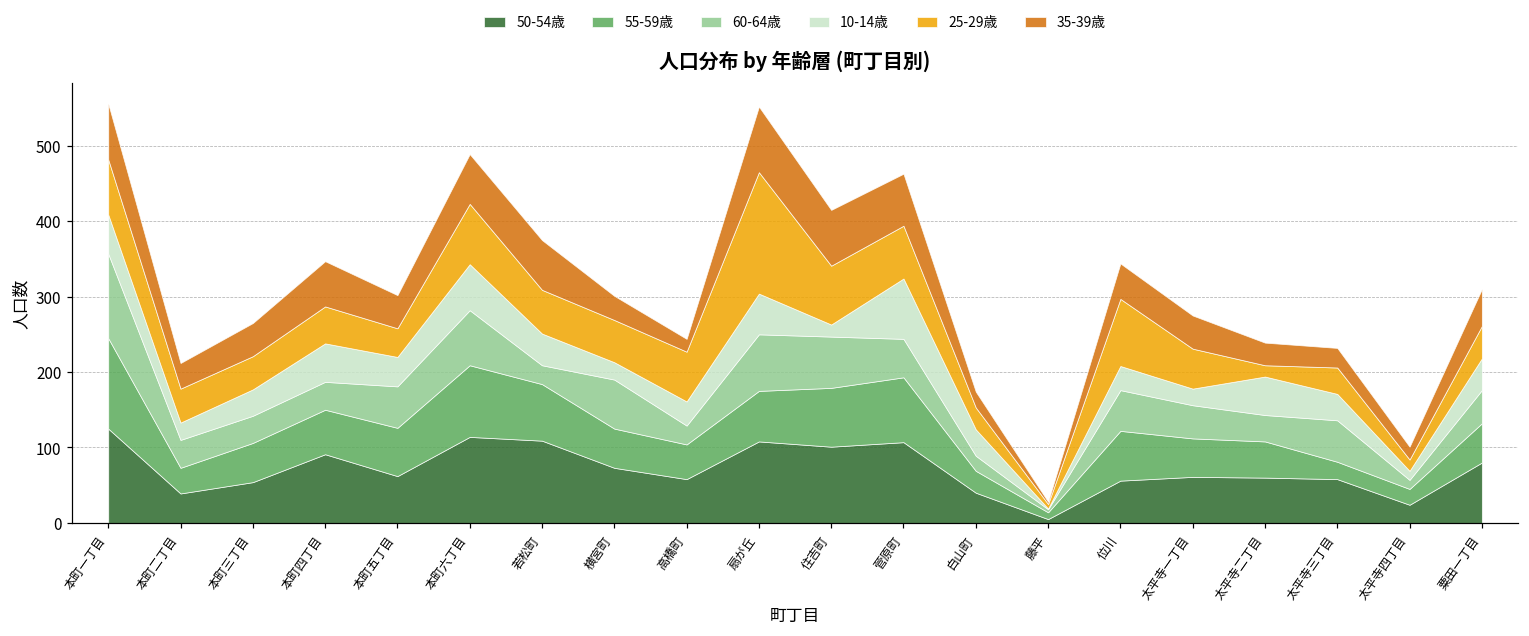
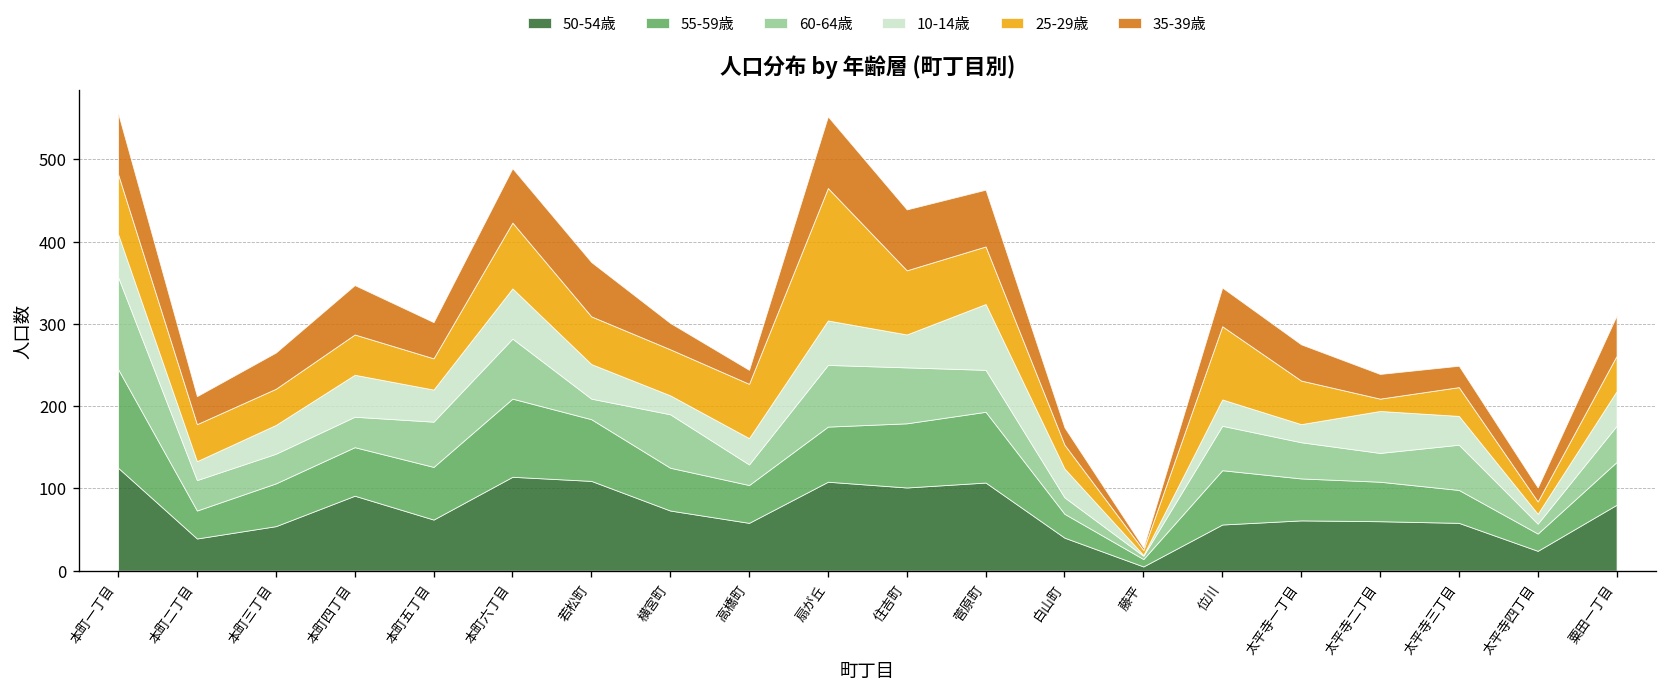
  {
    "50-54歳": {
      "本町一丁目": 130,
      "本町二丁目": 40,
      "本町三丁目": 50,
      "本町四丁目": 90,
      "本町五丁目": 60,
      "本町六丁目": 110,
      "若松町": 110,
      "横宮町": 70,
      "高橋町": 60,
      "扇が丘": 110,
      "住吉町": 100,
      "菅原町": 110,
      "白山町": 40,
      "藤平": 10,
      "位川": 60,
      "太平寺一丁目": 60,
      "太平寺二丁目": 60,
      "太平寺三丁目": 60,
      "太平寺四丁目": 20,
      "粟田一丁目": 80
    },
    "55-59歳": {
      "本町一丁目": 120,
      "本町二丁目": 30,
      "本町三丁目": 50,
      "本町四丁目": 60,
      "本町五丁目": 60,
      "本町六丁目": 100,
      "若松町": 80,
      "横宮町": 50,
      "高橋町": 50,
      "扇が丘": 70,
      "住吉町": 80,
      "菅原町": 90,
      "白山町": 30,
      "藤平": 10,
      "位川": 70,
      "太平寺一丁目": 50,
      "太平寺二丁目": 50,
-     "太平寺三丁目": 20,
+     "太平寺三丁目": 40,
      "太平寺四丁目": 20,
      "粟田一丁目": 50
    },
    "60-64歳": {
      "本町一丁目": 110,
      "本町二丁目": 40,
      "本町三丁目": 40,
      "本町四丁目": 40,
      "本町五丁目": 60,
      "本町六丁目": 70,
      "若松町": 30,
      "横宮町": 70,
      "高橋町": 30,
      "扇が丘": 80,
      "住吉町": 70,
      "菅原町": 50,
      "白山町": 20,
      "位川": 50,
      "太平寺一丁目": 40,
      "太平寺二丁目": 40,
      "太平寺三丁目": 60,
      "太平寺四丁目": 10,
      "粟田一丁目": 40
    },
    "10-14歳": {
      "本町一丁目": 50,
      "本町二丁目": 20,
      "本町三丁目": 40,
      "本町四丁目": 50,
      "本町五丁目": 40,
      "本町六丁目": 60,
      "若松町": 40,
      "横宮町": 20,
      "高橋町": 30,
      "扇が丘": 50,
-     "住吉町": 20,
+     "住吉町": 40,
      "菅原町": 80,
      "白山町": 40,
      "位川": 30,
      "太平寺一丁目": 20,
      "太平寺二丁目": 50,
      "太平寺三丁目": 40,
      "太平寺四丁目": 10,
      "粟田一丁目": 40
    },
    "25-29歳": {
      "本町一丁目": 70,
      "本町二丁目": 50,
      "本町三丁目": 40,
      "本町四丁目": 50,
      "本町五丁目": 40,
      "本町六丁目": 80,
      "若松町": 60,
      "横宮町": 60,
      "高橋町": 70,
      "扇が丘": 160,
      "住吉町": 80,
      "菅原町": 70,
      "白山町": 30,
      "位川": 90,
      "太平寺一丁目": 50,
      "太平寺二丁目": 20,
      "太平寺三丁目": 40,
      "太平寺四丁目": 20,
      "粟田一丁目": 40
    },
    "35-39歳": {
      "本町一丁目": 70,
      "本町二丁目": 30,
      "本町三丁目": 40,
      "本町四丁目": 60,
      "本町五丁目": 40,
      "本町六丁目": 70,
      "若松町": 70,
      "横宮町": 30,
      "高橋町": 20,
      "扇が丘": 90,
      "住吉町": 70,
      "菅原町": 70,
      "白山町": 20,
      "位川": 50,
      "太平寺一丁目": 40,
      "太平寺二丁目": 30,
      "太平寺三丁目": 30,
      "太平寺四丁目": 20,
      "粟田一丁目": 50
    }
  }
